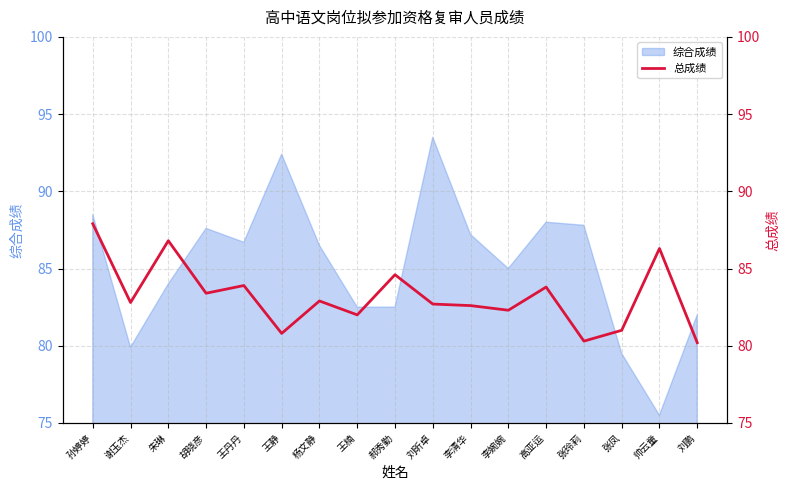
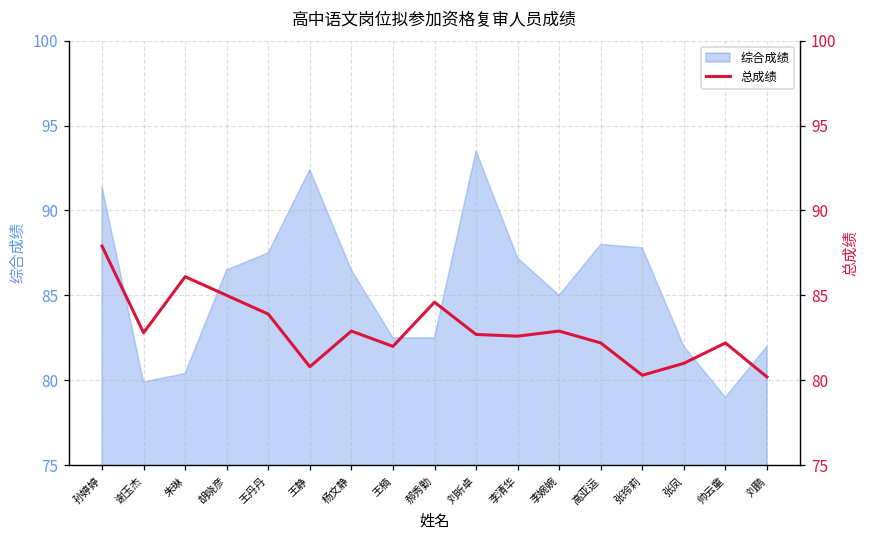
  {
    "综合成绩": {
-     "孙婷婷": 88.5,
+     "孙婷婷": 91.4,
      "谢玉杰": 79.9,
-     "朱琳": 84.0,
-     "胡晓彦": 87.6,
-     "王丹丹": 86.7,
+     "朱琳": 80.4,
+     "胡晓彦": 86.5,
+     "王丹丹": 87.5,
      "王静": 92.4,
      "杨文静": 86.5,
      "王楠": 82.5,
      "郝秀勤": 82.5,
      "刘昕卓": 93.5,
      "李清华": 87.2,
      "李婉婉": 85.0,
      "高亚运": 88.0,
      "张玲莉": 87.8,
-     "张凤": 79.5,
-     "帅云童": 75.5,
+     "张凤": 82.0,
+     "帅云童": 79.0,
      "刘鹏": 82.0
    },
    "总成绩": {
      "孙婷婷": 87.9,
      "谢玉杰": 82.8,
-     "朱琳": 86.8,
-     "胡晓彦": 83.4,
+     "朱琳": 86.1,
+     "胡晓彦": 85.0,
      "王丹丹": 83.9,
      "王静": 80.8,
      "杨文静": 82.9,
      "王楠": 82.0,
      "郝秀勤": 84.6,
      "刘昕卓": 82.7,
      "李清华": 82.6,
-     "李婉婉": 82.3,
-     "高亚运": 83.8,
+     "李婉婉": 82.9,
+     "高亚运": 82.2,
      "张玲莉": 80.3,
      "张凤": 81.0,
-     "帅云童": 86.3,
+     "帅云童": 82.2,
      "刘鹏": 80.2
    }
  }
